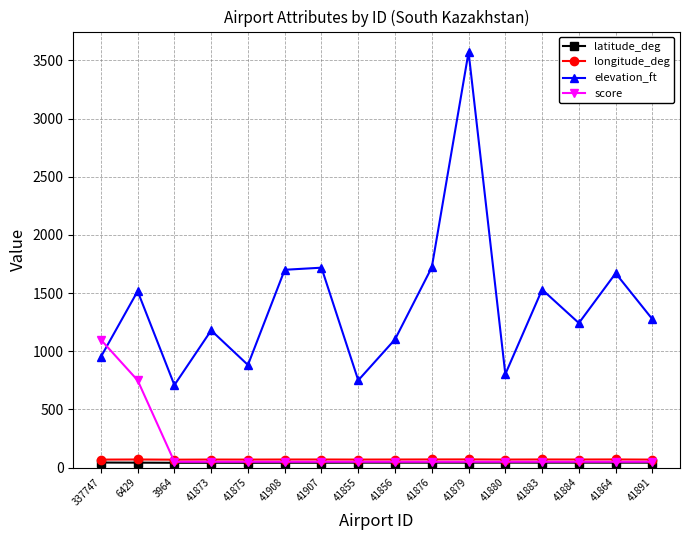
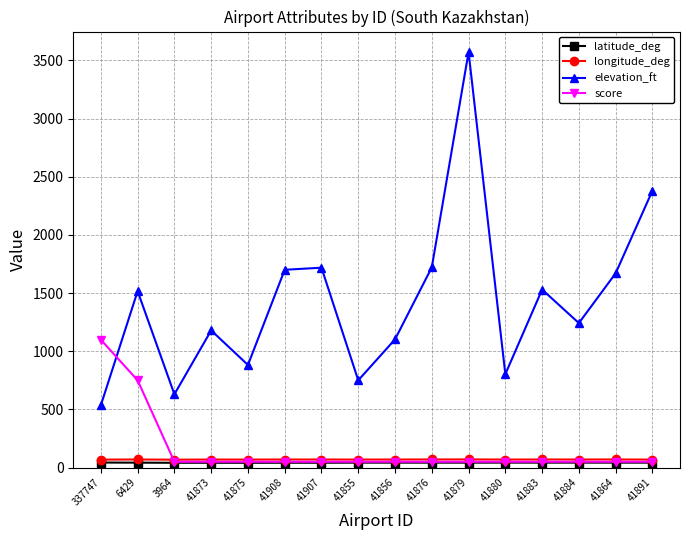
  {
    "latitude_deg": {
      "337747": 40,
      "6429": 40
    },
    "longitude_deg": {
      "337747": 70,
      "6429": 70
    },
    "elevation_ft": {
-     "337747": 950,
+     "337747": 540,
      "6429": 1520,
-     "3964": 710,
+     "3964": 630,
      "41873": 1180,
      "41875": 880,
      "41908": 1700,
      "41907": 1720,
      "41855": 750,
      "41856": 1100,
      "41876": 1720,
      "41879": 3570,
      "41880": 800,
      "41883": 1530,
      "41884": 1240,
      "41864": 1670,
-     "41891": 1280
+     "41891": 2380
    },
    "score": {
      "337747": 1100,
      "6429": 750
    }
  }
